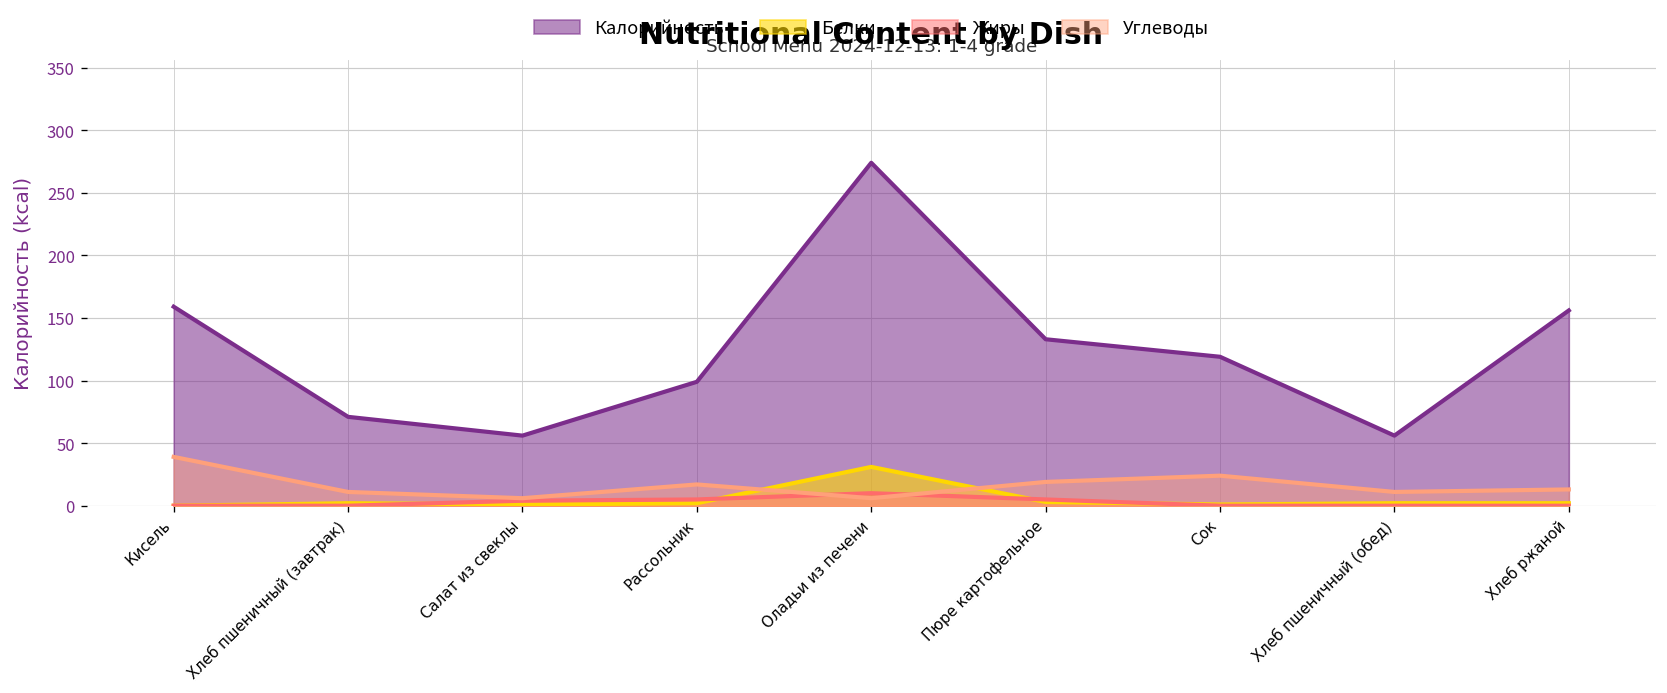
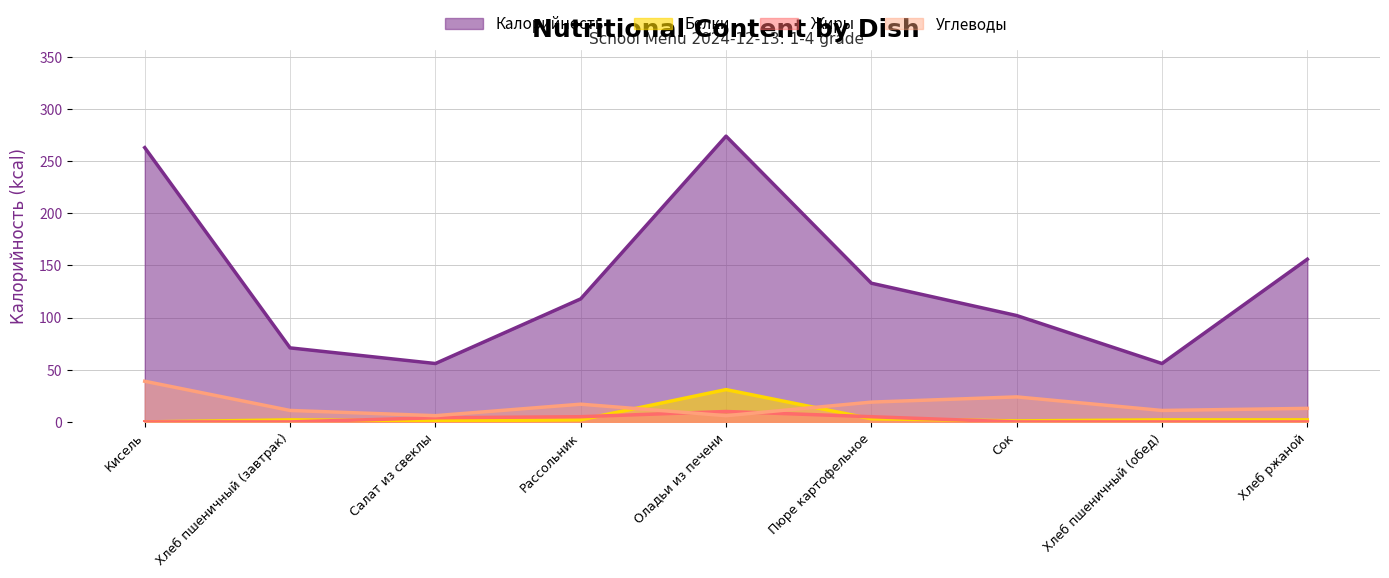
  {
    "Калорийность": {
-     "Кисель": 159,
+     "Кисель": 263,
      "Хлеб пшеничный (завтрак)": 71,
      "Салат из свеклы": 56,
-     "Рассольник": 99,
+     "Рассольник": 118,
      "Оладьи из печени": 274,
      "Пюре картофельное": 133,
-     "Сок": 119,
+     "Сок": 102,
      "Хлеб пшеничный (обед)": 56,
      "Хлеб ржаной": 156
    },
    "Белки": {
      "Салат из свеклы": 1,
      "Рассольник": 2,
      "Оладьи из печени": 31
    }
  }
